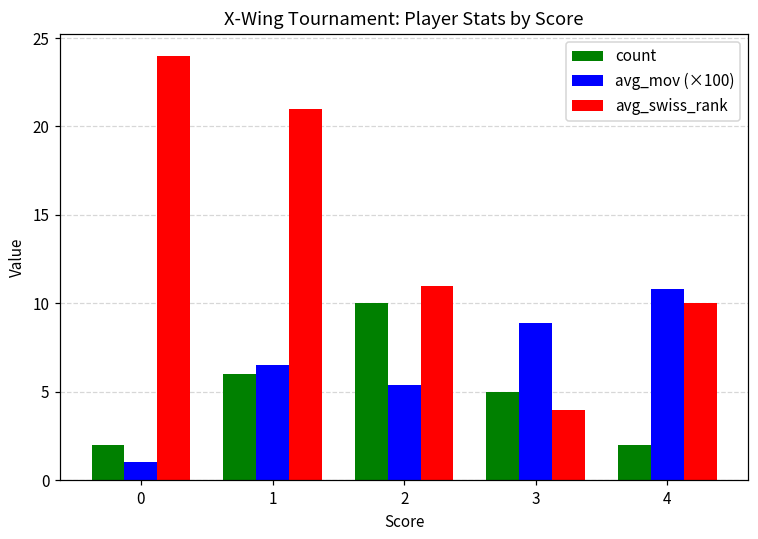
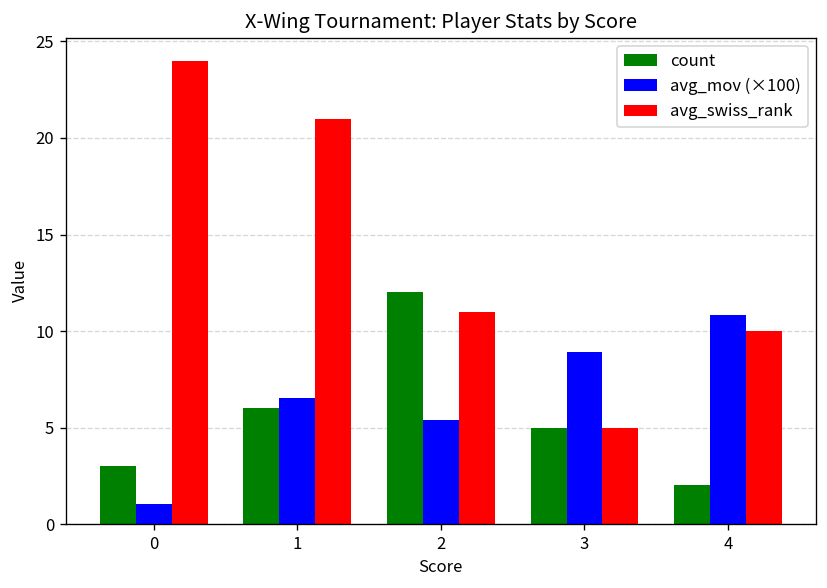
  {
    "count": {
-     "0": 2,
+     "0": 3,
      "1": 6,
-     "2": 10,
+     "2": 12,
      "3": 5,
      "4": 2
    },
    "avg_mov (×100)": {
      "0": 1,
      "1": 6.5,
      "2": 5.4,
      "3": 9,
      "4": 10.8
    },
    "avg_swiss_rank": {
      "0": 24,
      "1": 21,
      "2": 11,
-     "3": 4,
+     "3": 5,
      "4": 10
    }
  }
